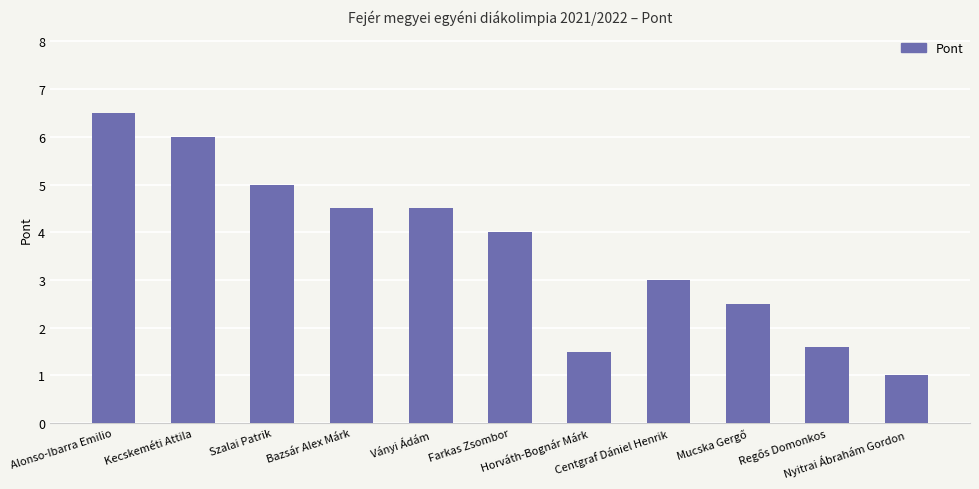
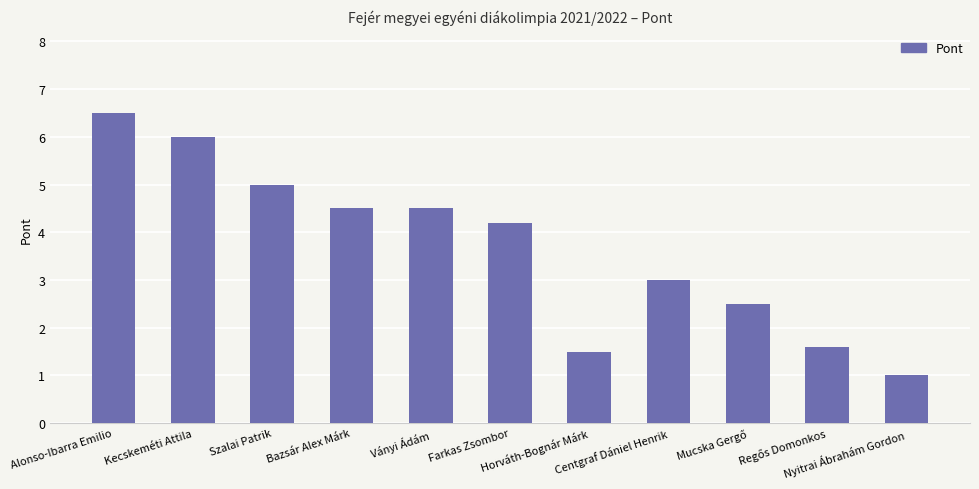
  {
    "Alonso-Ibarra Emilio": 6.5,
    "Kecskeméti Attila": 6.0,
    "Szalai Patrik": 5.0,
    "Bazsár Alex Márk": 4.5,
    "Ványi Ádám": 4.5,
-   "Farkas Zsombor": 4.0,
+   "Farkas Zsombor": 4.2,
    "Horváth-Bognár Márk": 1.5,
    "Centgraf Dániel Henrik": 3.0,
    "Mucska Gergő": 2.5,
    "Regős Domonkos": 1.6,
    "Nyitrai Ábrahám Gordon": 1.0
  }
